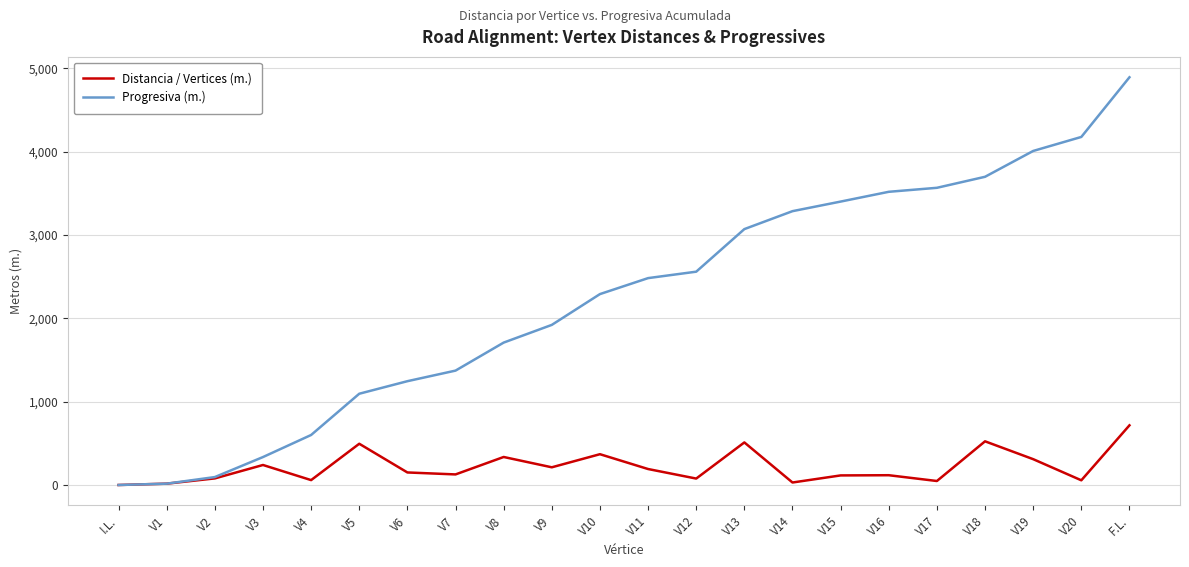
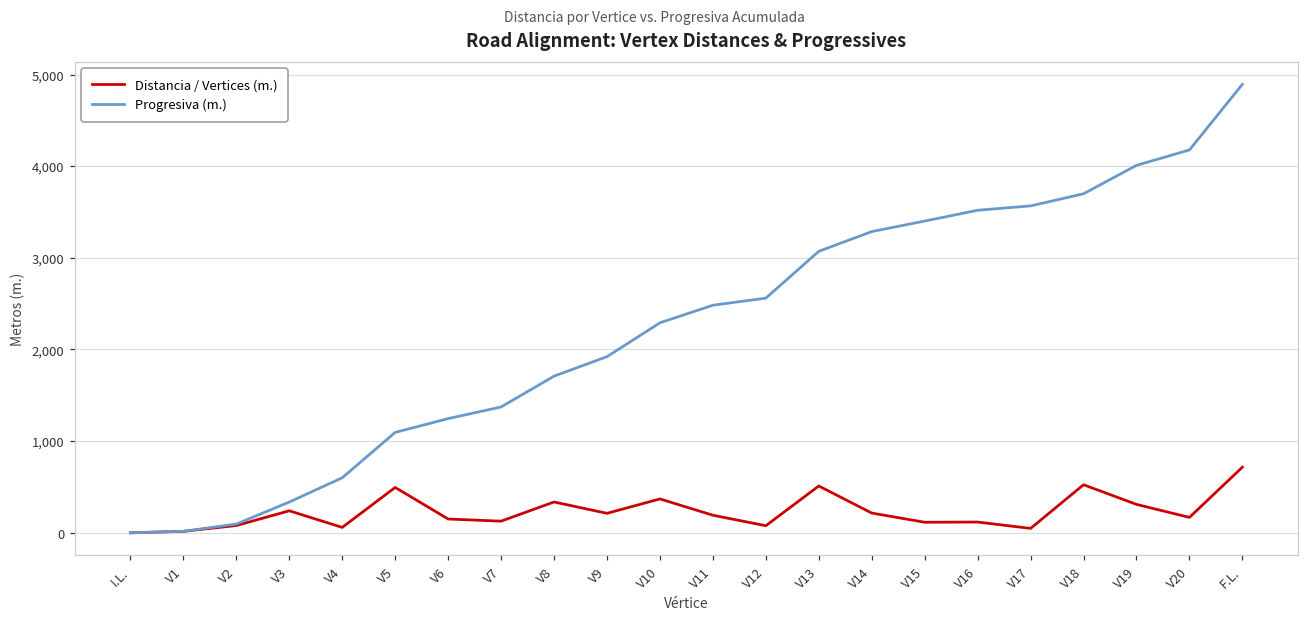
  {
    "Distancia / Vertices (m.)": {
      "V3": "200",
      "V4": "100",
      "V5": "500",
      "V6": "200",
      "V7": "100",
      "V8": "300",
      "V9": "200",
      "V10": "400",
      "V11": "200",
      "V12": "100",
      "V13": "500",
-     "V14": "0",
+     "V14": "200",
      "V15": "100",
      "V16": "100",
      "V17": "0",
      "V18": "500",
      "V19": "300",
-     "V20": "100",
+     "V20": "200",
      "F.L.": "700"
    },
    "Progresiva (m.)": {
      "V3": "300",
      "V4": "600",
      "V5": "1,100",
      "V6": "1,200",
      "V7": "1,400",
      "V8": "1,700",
      "V9": "1,900",
      "V10": "2,300",
      "V11": "2,500",
      "V12": "2,600",
      "V13": "3,100",
      "V14": "3,300",
      "V15": "3,400",
      "V16": "3,500",
      "V17": "3,600",
      "V18": "3,700",
      "V19": "4,000",
      "V20": "4,200",
      "F.L.": "4,900"
    }
  }
